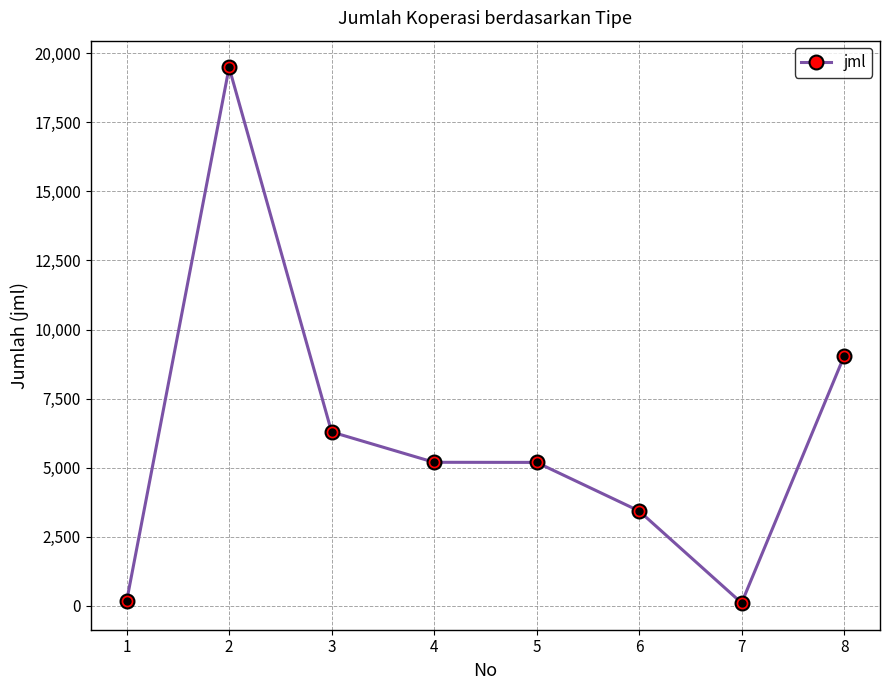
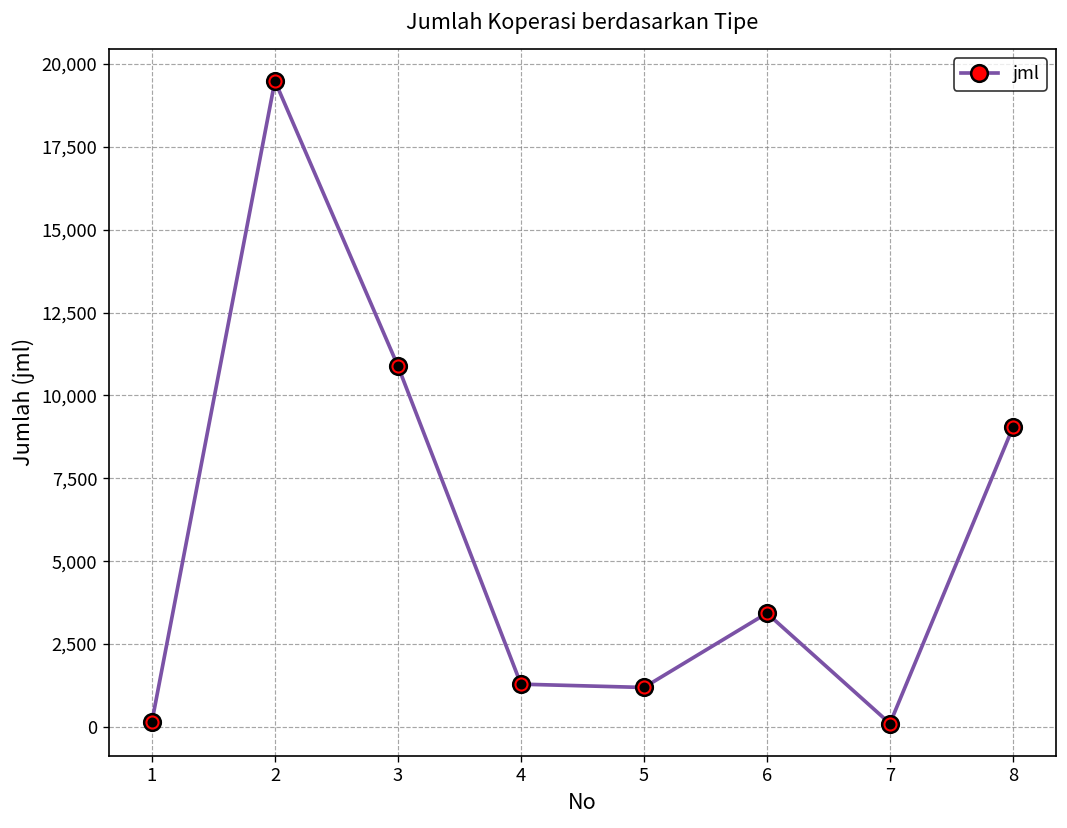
  {
    "1": "200",
    "2": "19,500",
-   "3": "6,300",
-   "4": "5,200",
-   "5": "5,200",
+   "3": "10,900",
+   "4": "1,300",
+   "5": "1,200",
    "6": "3,400",
    "7": "100",
    "8": "9,000"
  }
